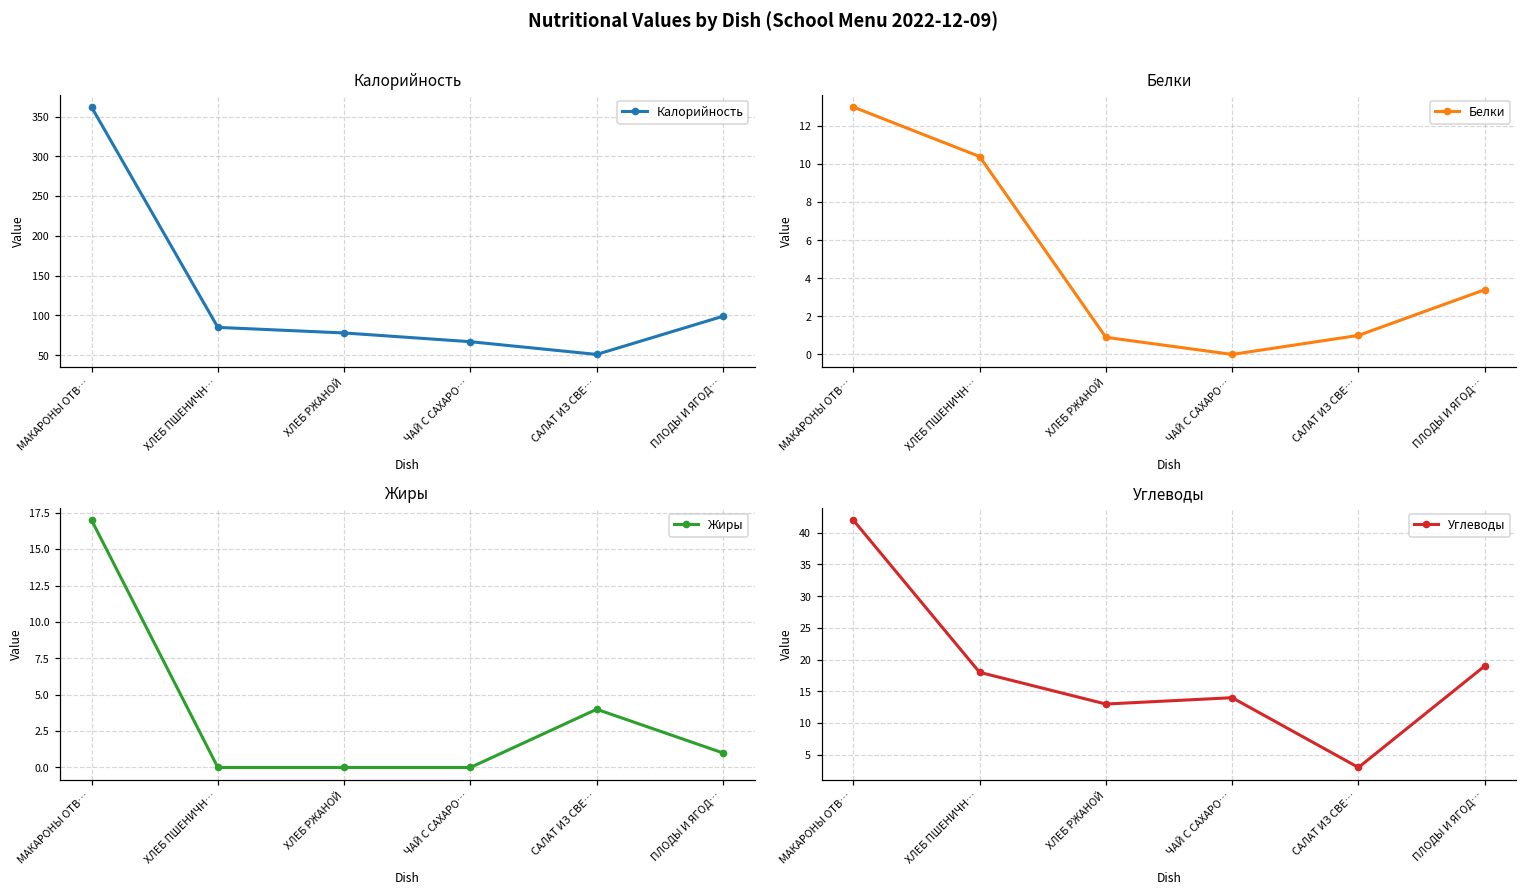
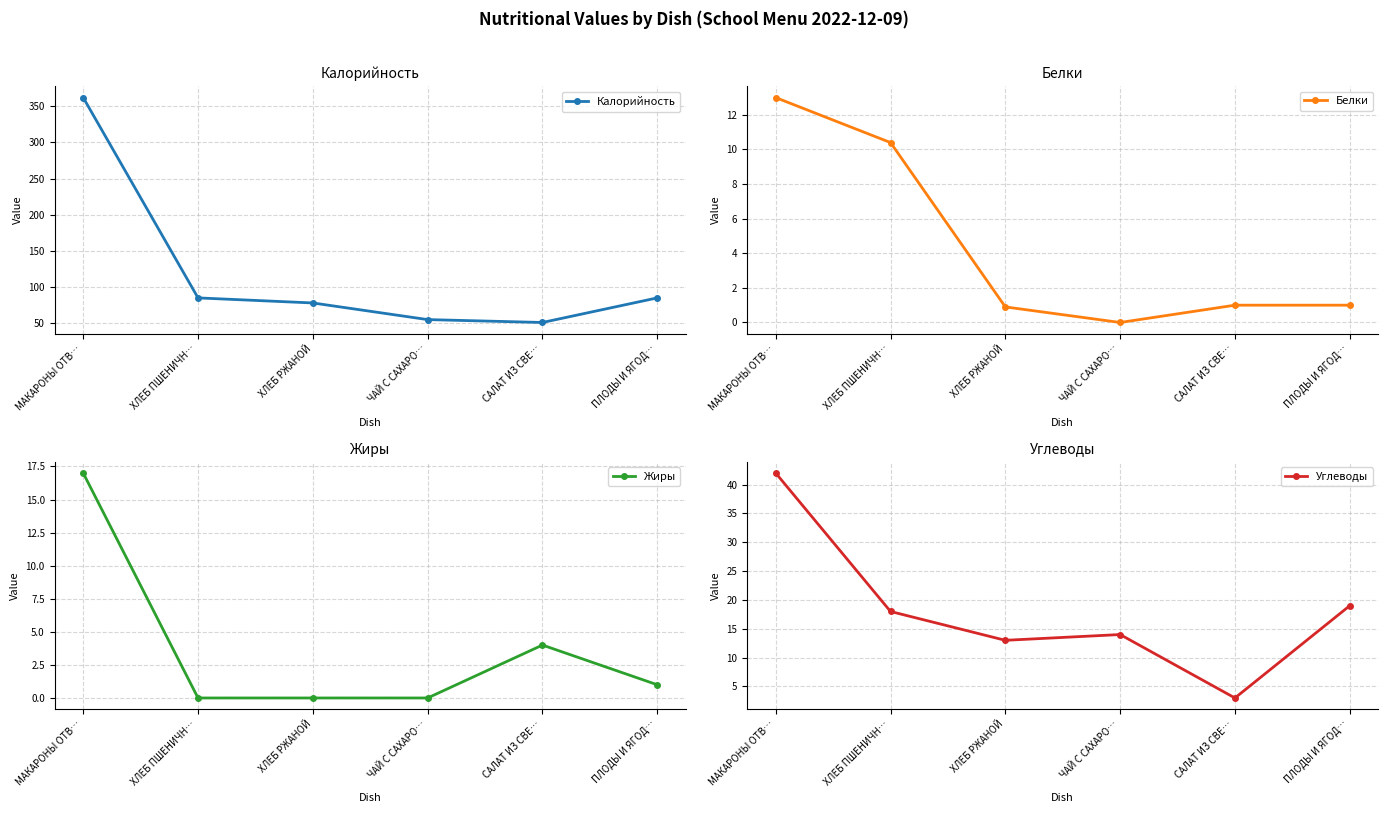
  {
    "Калорийность": {
      "МАКАРОНЫ ОТВ…": 360,
      "ХЛЕБ ПШЕНИЧН…": 90,
      "ХЛЕБ РЖАНОЙ": 80,
-     "ЧАЙ С САХАРО…": 70,
+     "ЧАЙ С САХАРО…": 60,
      "САЛАТ ИЗ СВЕ…": 50,
-     "ПЛОДЫ И ЯГОД…": 100
+     "ПЛОДЫ И ЯГОД…": 90
    },
    "Белки": {
      "МАКАРОНЫ ОТВ…": 13.0,
      "ХЛЕБ ПШЕНИЧН…": 10.4,
      "ХЛЕБ РЖАНОЙ": 0.9,
      "ЧАЙ С САХАРО…": 0.0,
      "САЛАТ ИЗ СВЕ…": 1.0,
-     "ПЛОДЫ И ЯГОД…": 3.4
+     "ПЛОДЫ И ЯГОД…": 1.0
    },
    "Жиры": {
      "МАКАРОНЫ ОТВ…": 17.0,
      "ХЛЕБ ПШЕНИЧН…": 0.0,
      "ХЛЕБ РЖАНОЙ": 0.0,
      "ЧАЙ С САХАРО…": 0.0,
      "САЛАТ ИЗ СВЕ…": 4.0,
      "ПЛОДЫ И ЯГОД…": 1.0
    },
    "Углеводы": {
      "МАКАРОНЫ ОТВ…": 42,
      "ХЛЕБ ПШЕНИЧН…": 18,
      "ХЛЕБ РЖАНОЙ": 13,
      "ЧАЙ С САХАРО…": 14,
      "САЛАТ ИЗ СВЕ…": 3,
      "ПЛОДЫ И ЯГОД…": 19
    }
  }
